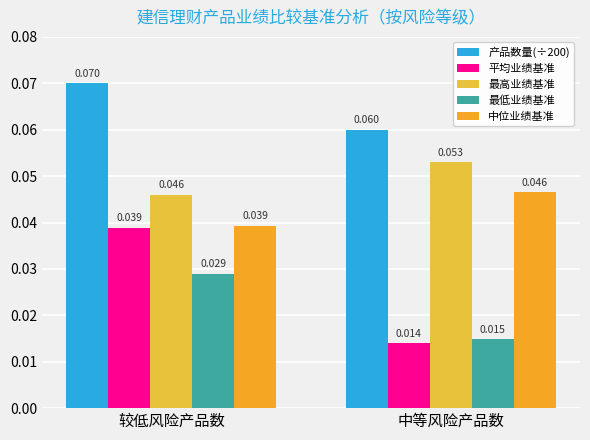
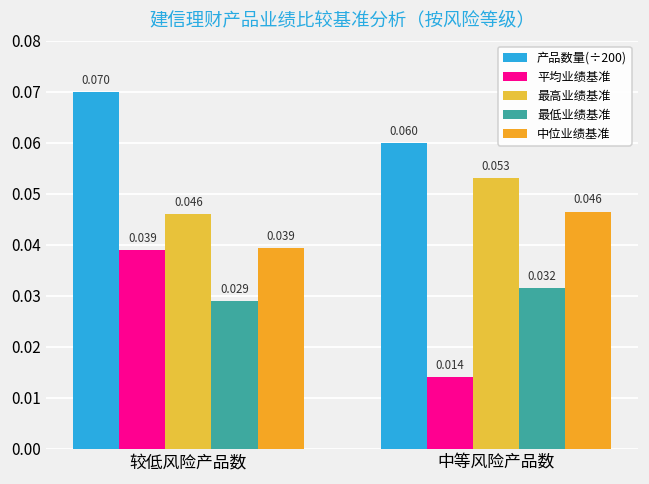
  {
    "产品数量(÷200)": {
      "较低风险产品数": 0.070,
      "中等风险产品数": 0.060
    },
    "平均业绩基准": {
      "较低风险产品数": 0.039,
      "中等风险产品数": 0.014
    },
    "最低业绩基准": {
      "较低风险产品数": 0.029,
-     "中等风险产品数": 0.015
+     "中等风险产品数": 0.032
    }
  }
